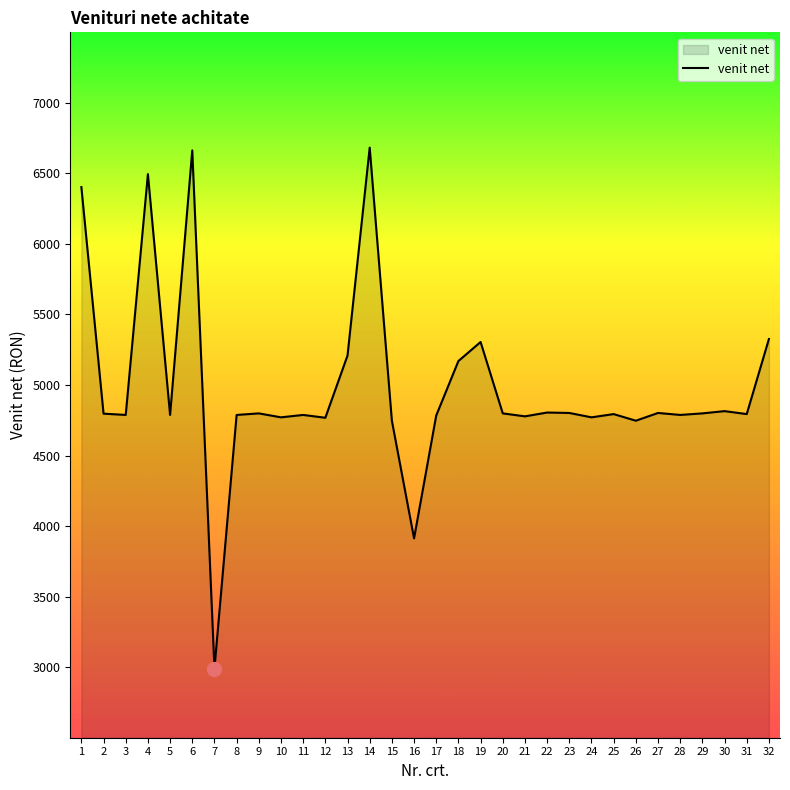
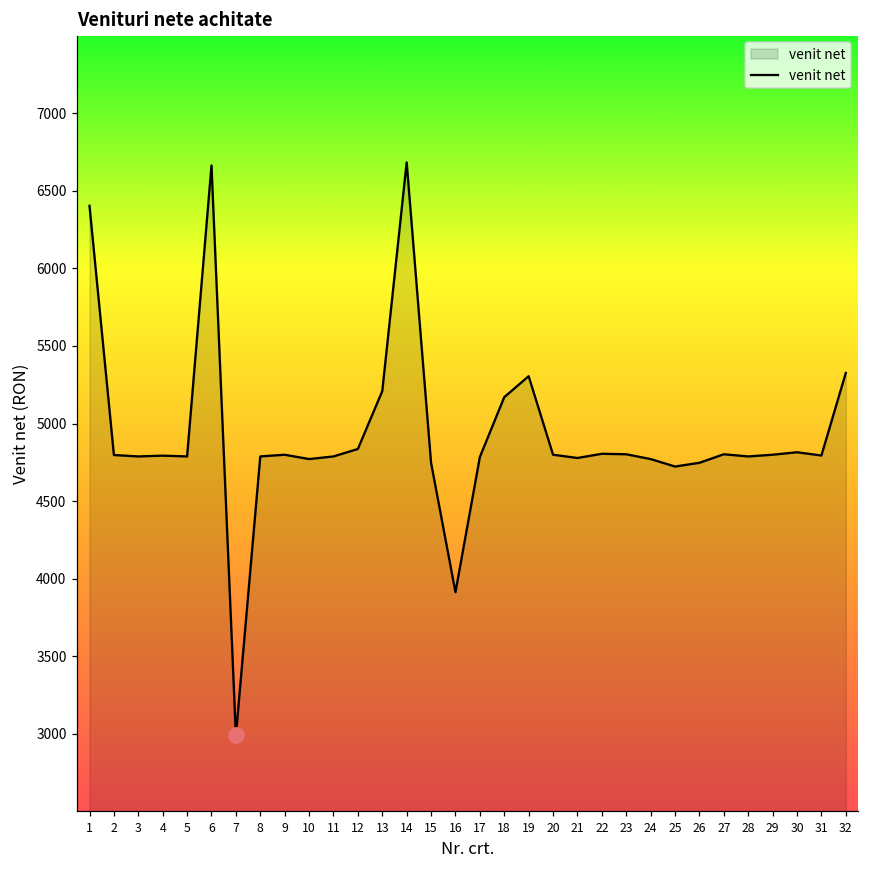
  {
    "venit net": {
      "1": 6400,
      "2": 4800,
      "3": 4790,
-     "4": 6500,
+     "4": 4790,
      "5": 4790,
      "6": 6660,
      "8": 4790,
      "9": 4800,
      "10": 4770,
      "11": 4790,
-     "12": 4770,
+     "12": 4840,
      "13": 5210,
      "14": 6680,
      "15": 4750,
      "16": 3910,
      "17": 4780,
      "18": 5170,
      "19": 5310,
      "20": 4800,
      "21": 4780,
      "22": 4810,
      "23": 4800,
      "24": 4770,
-     "25": 4790,
+     "25": 4720,
      "26": 4750,
      "27": 4800,
      "28": 4790,
      "29": 4800,
      "30": 4820,
      "31": 4790,
      "32": 5330
    }
  }
